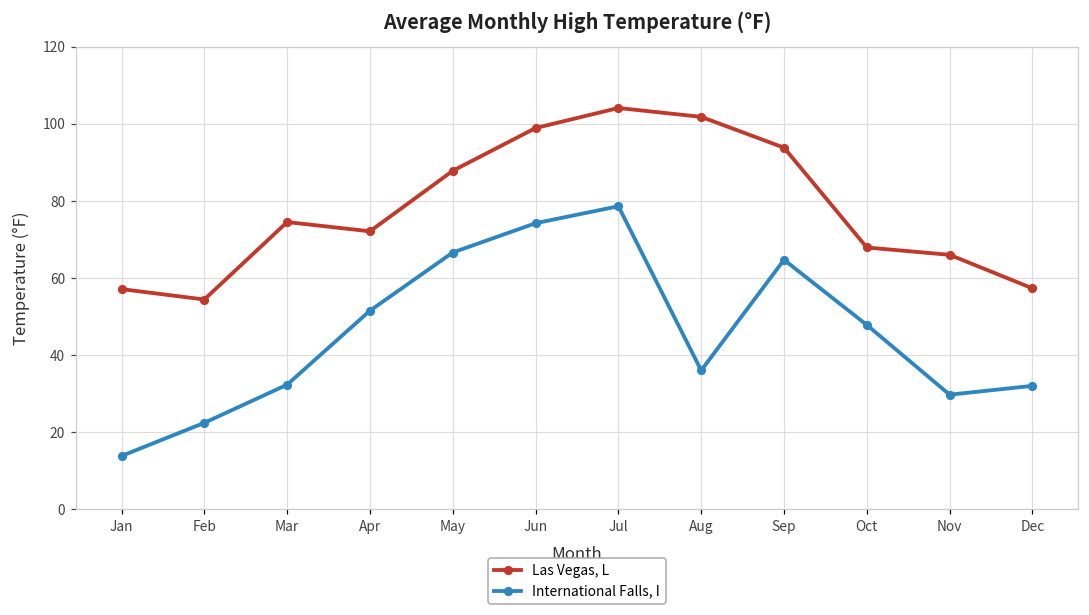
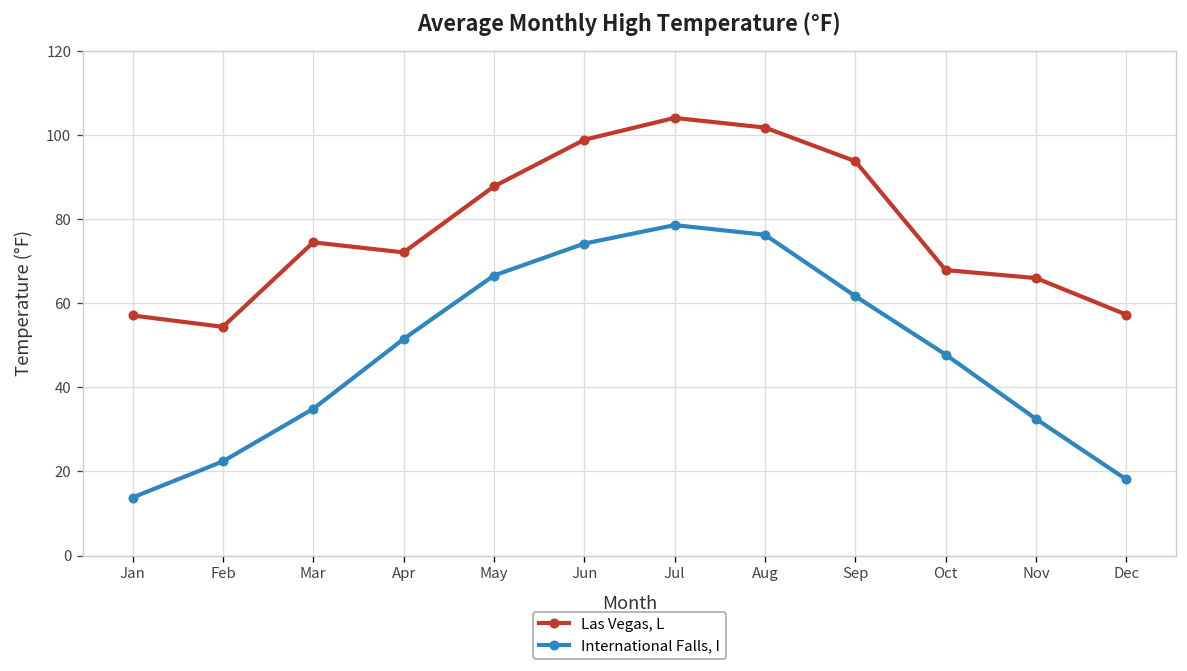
  {
    "Las Vegas, L": {
      "Jan": 57,
      "Feb": 54,
      "Mar": 75,
      "Apr": 72,
      "May": 88,
      "Jun": 99,
      "Jul": 104,
      "Aug": 102,
      "Sep": 94,
      "Oct": 68,
      "Nov": 66,
      "Dec": 57
    },
    "International Falls, I": {
      "Jan": 14,
      "Feb": 22,
-     "Mar": 32,
+     "Mar": 35,
      "Apr": 52,
      "May": 67,
      "Jun": 74,
      "Jul": 79,
-     "Aug": 36,
-     "Sep": 65,
+     "Aug": 76,
+     "Sep": 62,
      "Oct": 48,
-     "Nov": 30,
-     "Dec": 32
+     "Nov": 33,
+     "Dec": 18
    }
  }
